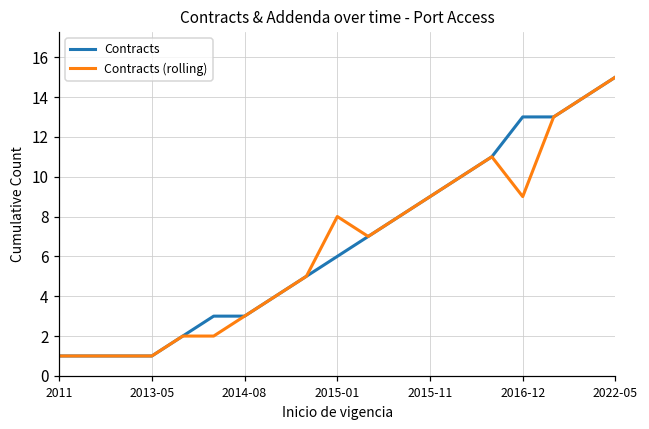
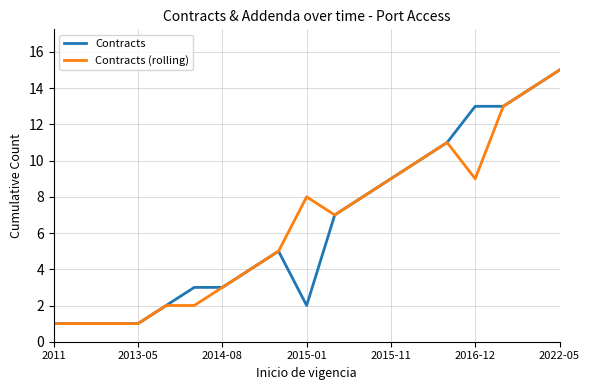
  {
    "Contracts": {
-     "2015-01": 6,
+     "2015-01": 2,
      "2016-12": 13
    },
    "Contracts (rolling)": {
      "2015-01": 8,
      "2016-12": 9
    }
  }
